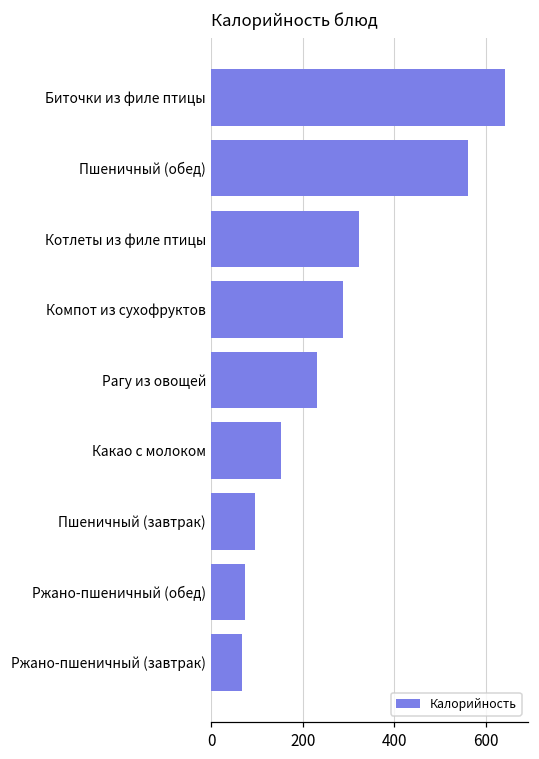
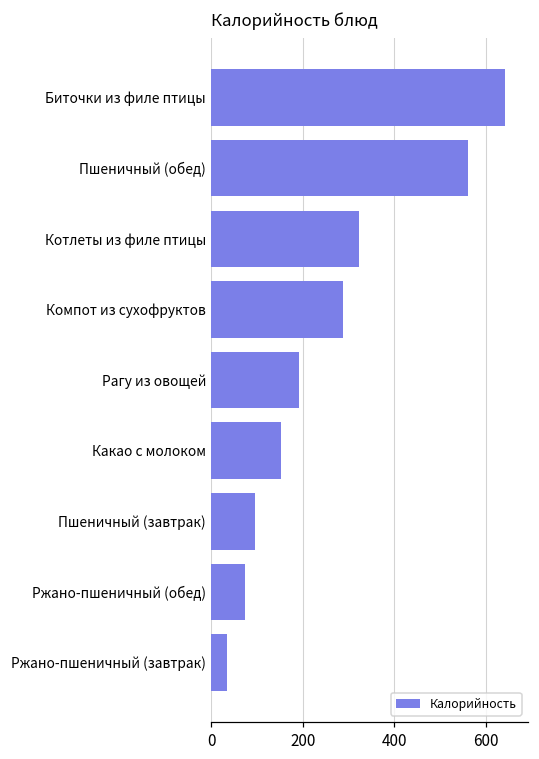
  {
    "Биточки из филе птицы": 640,
    "Пшеничный (обед)": 560,
    "Котлеты из филе птицы": 320,
    "Компот из сухофруктов": 290,
-   "Рагу из овощей": 230,
+   "Рагу из овощей": 190,
    "Какао с молоком": 150,
    "Пшеничный (завтрак)": 90,
    "Ржано-пшеничный (обед)": 70,
-   "Ржано-пшеничный (завтрак)": 70
+   "Ржано-пшеничный (завтрак)": 40
  }
